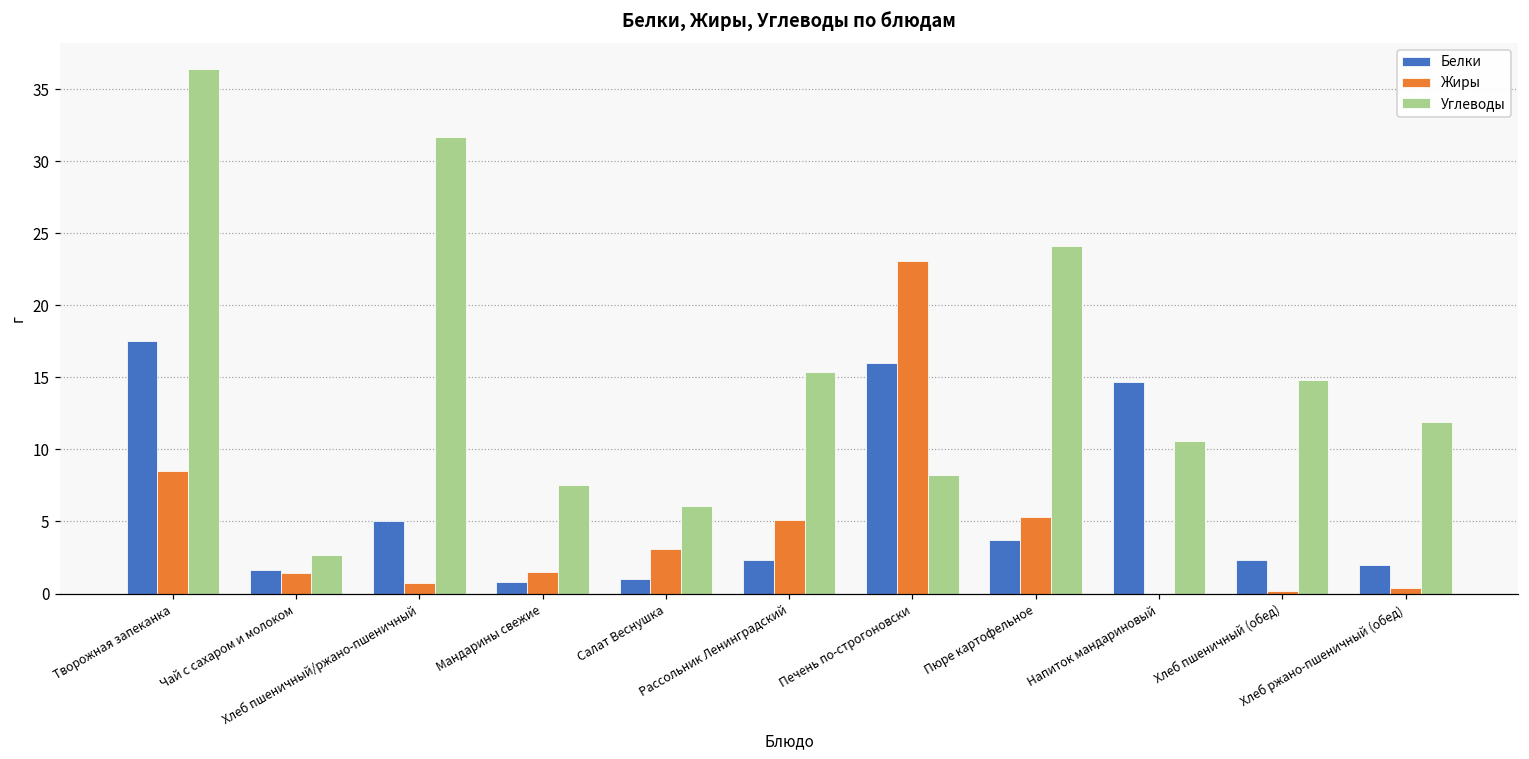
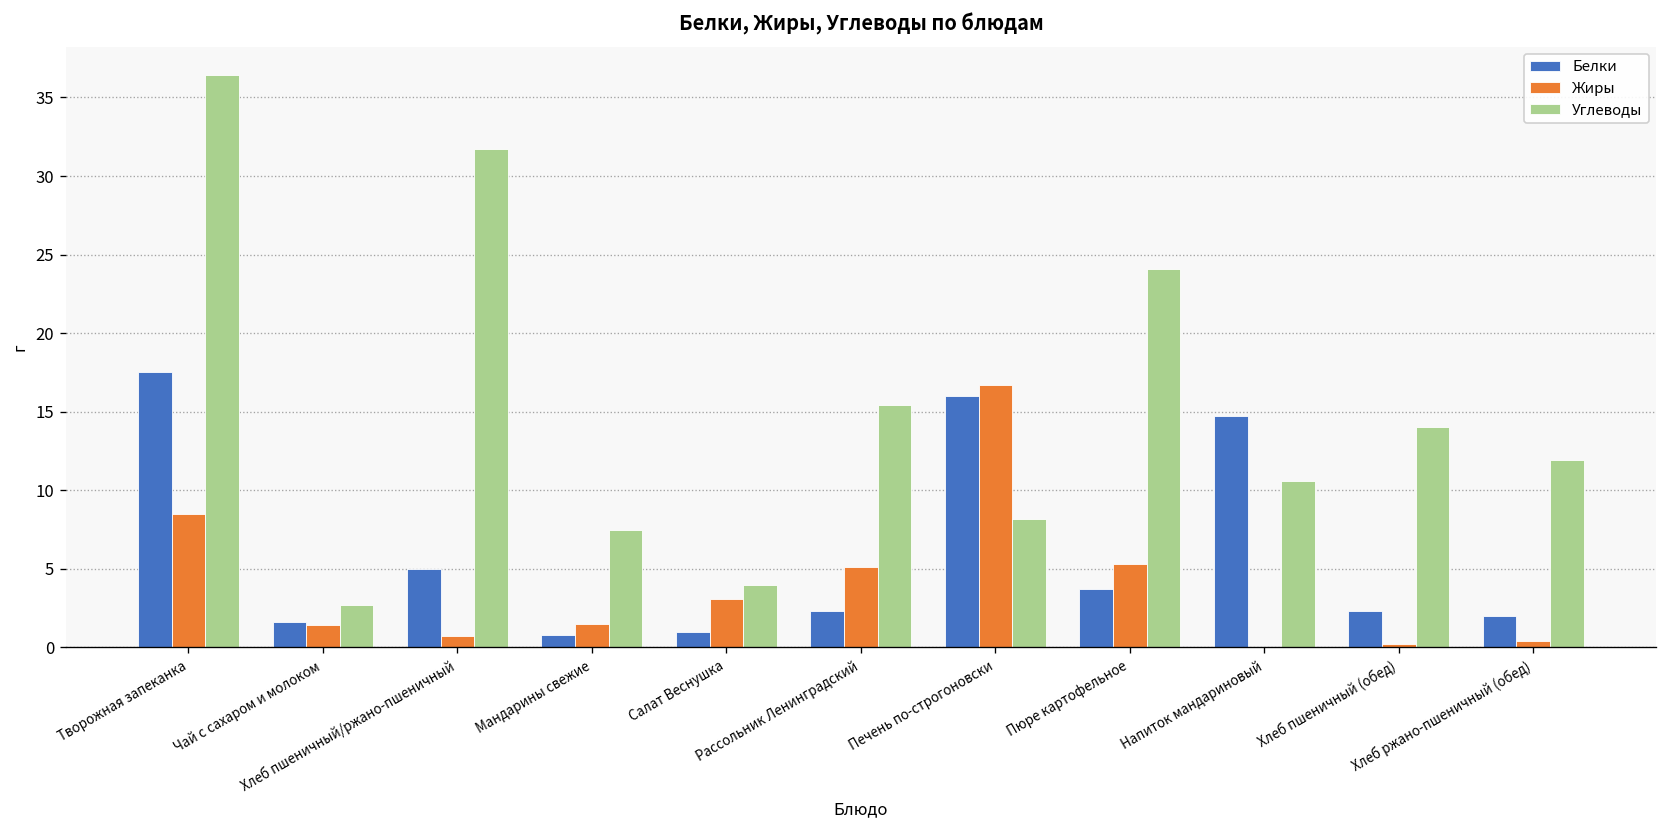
  {
    "Белки": {
      "Творожная запеканка": 17.5,
      "Чай с сахаром и молоком": 1.6,
      "Хлеб пшеничный/ржано-пшеничный": 5.0,
      "Мандарины свежие": 0.8,
      "Салат Веснушка": 1.0,
      "Рассольник Ленинградский": 2.3,
      "Печень по-строгоновски": 16.0,
      "Пюре картофельное": 3.7,
      "Напиток мандариновый": 14.7,
      "Хлеб пшеничный (обед)": 2.3,
      "Хлеб ржано-пшеничный (обед)": 2.0
    },
    "Жиры": {
      "Творожная запеканка": 8.5,
      "Чай с сахаром и молоком": 1.4,
      "Хлеб пшеничный/ржано-пшеничный": 0.7,
      "Мандарины свежие": 1.5,
      "Салат Веснушка": 3.1,
      "Рассольник Ленинградский": 5.1,
-     "Печень по-строгоновски": 23.1,
+     "Печень по-строгоновски": 16.7,
      "Пюре картофельное": 5.3,
      "Напиток мандариновый": 0.0,
      "Хлеб пшеничный (обед)": 0.2,
      "Хлеб ржано-пшеничный (обед)": 0.4
    },
    "Углеводы": {
      "Творожная запеканка": 36.4,
      "Чай с сахаром и молоком": 2.7,
      "Хлеб пшеничный/ржано-пшеничный": 31.7,
      "Мандарины свежие": 7.5,
-     "Салат Веснушка": 6.1,
+     "Салат Веснушка": 4.0,
      "Рассольник Ленинградский": 15.4,
      "Печень по-строгоновски": 8.2,
      "Пюре картофельное": 24.1,
      "Напиток мандариновый": 10.6,
-     "Хлеб пшеничный (обед)": 14.8,
+     "Хлеб пшеничный (обед)": 14.0,
      "Хлеб ржано-пшеничный (обед)": 11.9
    }
  }
